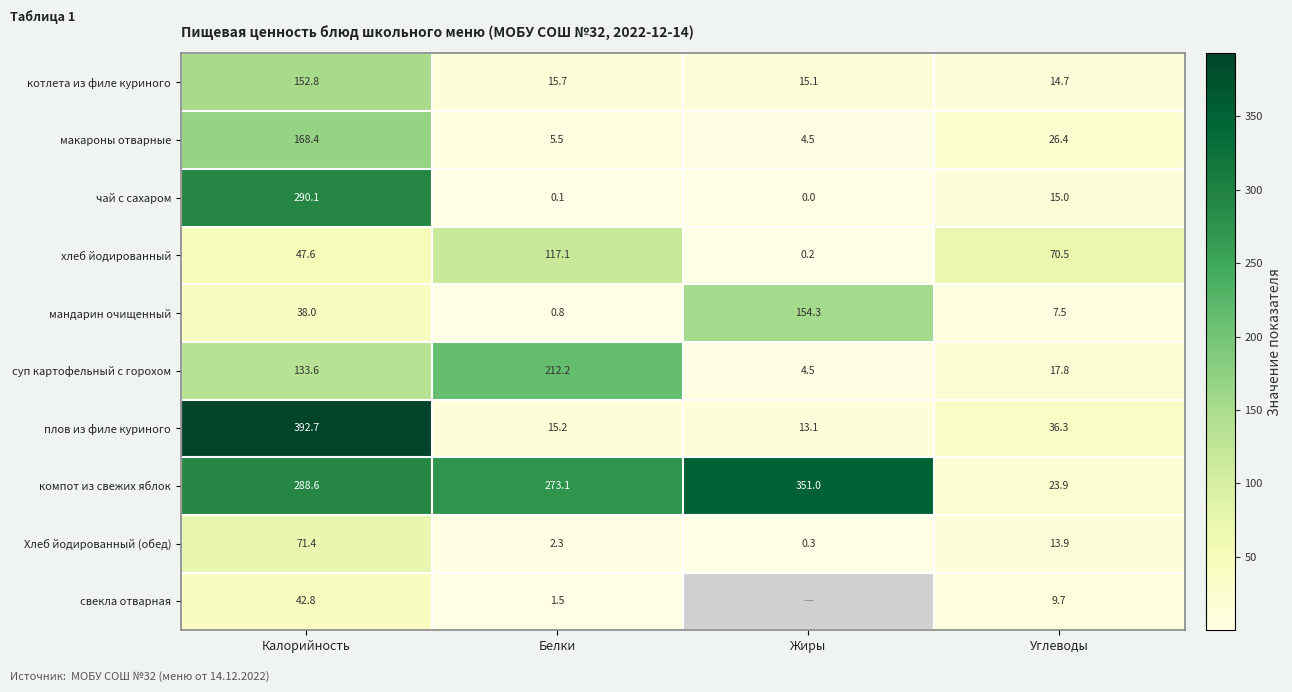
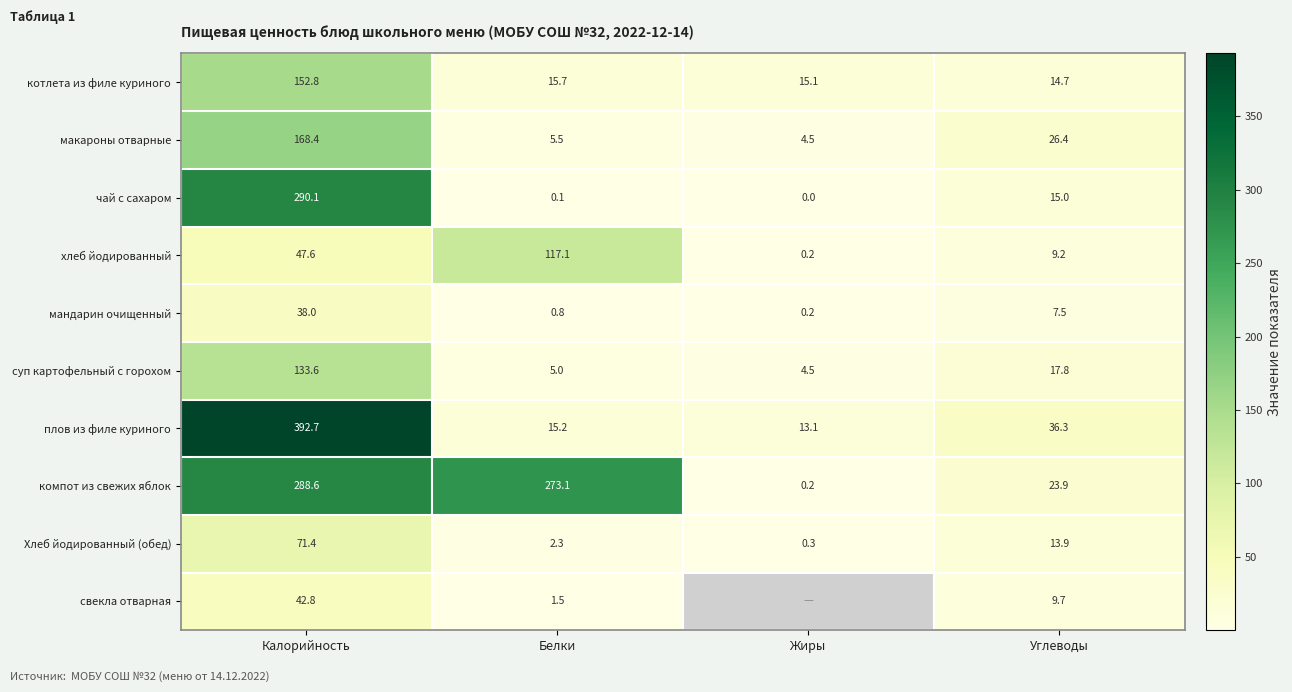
  {
    "котлета из филе куриного": {
      "Калорийность": 152.8,
      "Белки": 15.7,
      "Жиры": 15.1,
      "Углеводы": 14.7
    },
    "макароны отварные": {
      "Калорийность": 168.4,
      "Белки": 5.5,
      "Жиры": 4.5,
      "Углеводы": 26.4
    },
    "чай с сахаром": {
      "Калорийность": 290.1,
      "Белки": 0.1,
      "Жиры": 0.0,
      "Углеводы": 15.0
    },
    "хлеб йодированный": {
      "Калорийность": 47.6,
      "Белки": 117.1,
      "Жиры": 0.2,
-     "Углеводы": 70.5
+     "Углеводы": 9.2
    },
    "мандарин очищенный": {
      "Калорийность": 38.0,
      "Белки": 0.8,
-     "Жиры": 154.3,
+     "Жиры": 0.2,
      "Углеводы": 7.5
    },
    "суп картофельный с горохом": {
      "Калорийность": 133.6,
-     "Белки": 212.2,
+     "Белки": 5.0,
      "Жиры": 4.5,
      "Углеводы": 17.8
    },
    "плов из филе куриного": {
      "Калорийность": 392.7,
      "Белки": 15.2,
      "Жиры": 13.1,
      "Углеводы": 36.3
    },
    "компот из свежих яблок": {
      "Калорийность": 288.6,
      "Белки": 273.1,
-     "Жиры": 351.0,
+     "Жиры": 0.2,
      "Углеводы": 23.9
    },
    "Хлеб йодированный (обед)": {
      "Калорийность": 71.4,
      "Белки": 2.3,
      "Жиры": 0.3,
      "Углеводы": 13.9
    },
    "свекла отварная": {
      "Калорийность": 42.8,
      "Белки": 1.5,
      "Углеводы": 9.7
    }
  }
